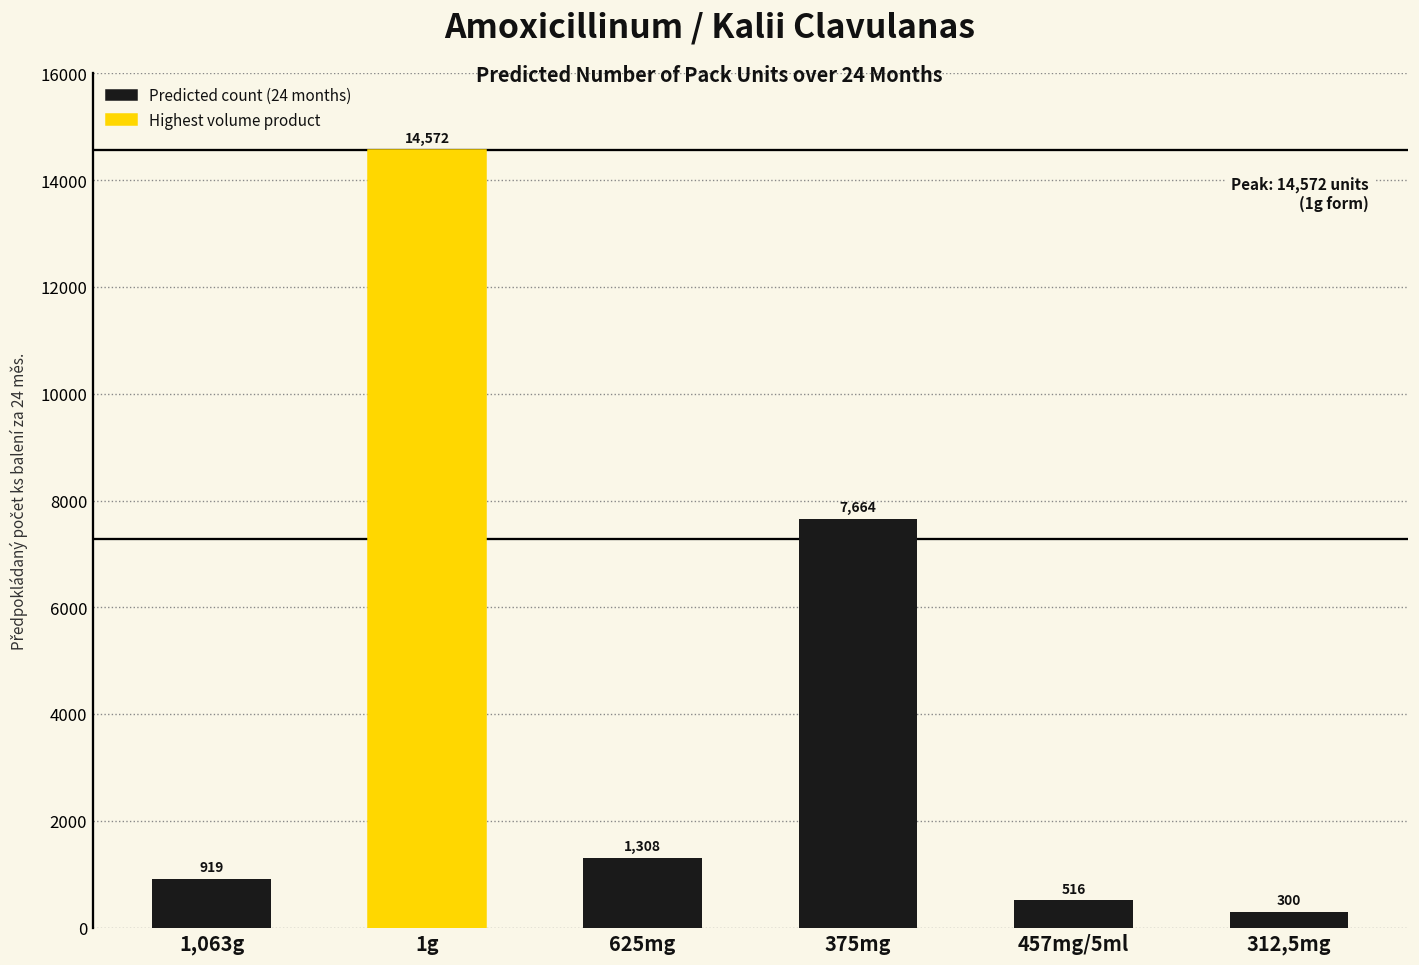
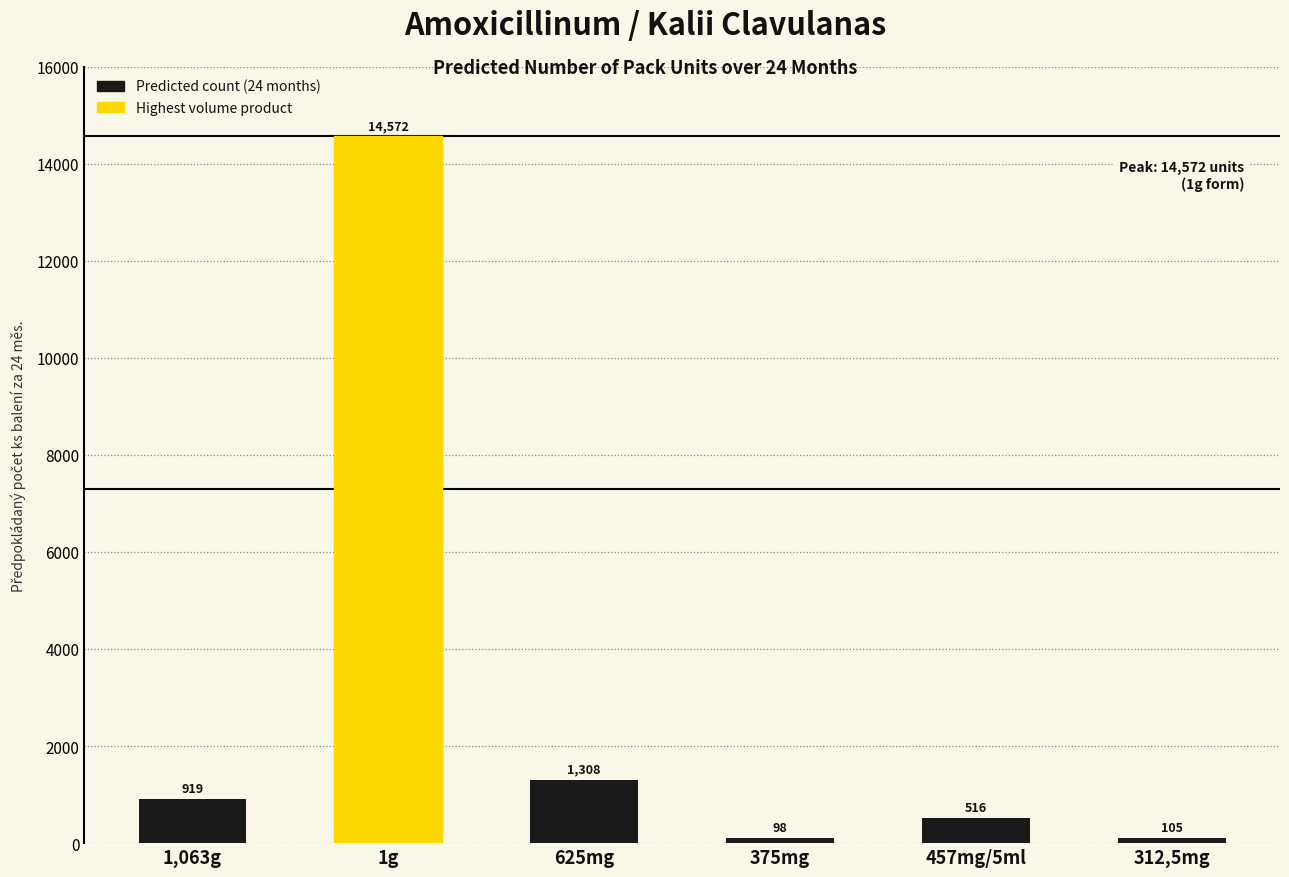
  {
    "1,063g": "919",
    "1g": "14,572",
    "625mg": "1,308",
-   "375mg": "7,664",
+   "375mg": "98",
    "457mg/5ml": "516",
-   "312,5mg": "300"
+   "312,5mg": "105"
  }
